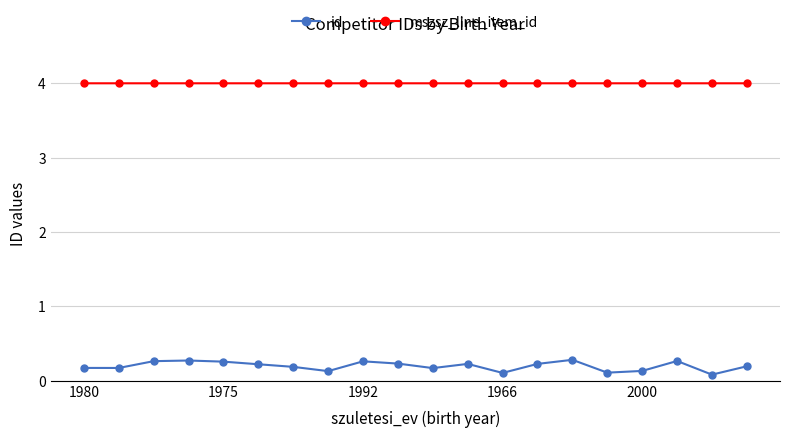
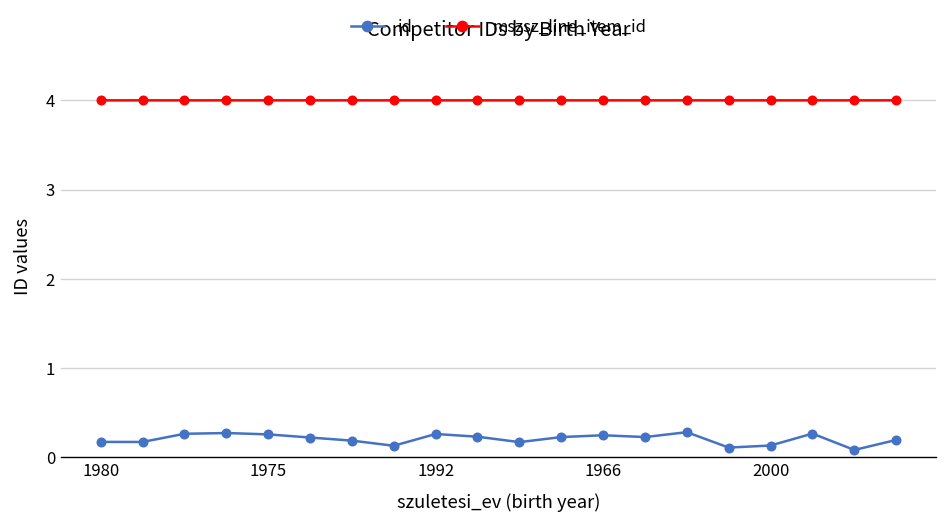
  {
    "id": {
      "1980": 0.2,
      "1975": 0.3,
      "1992": 0.3,
-     "1966": 0.1,
+     "1966": 0.2,
      "2000": 0.1
    },
    "mszsz_line_item_id": {
      "1980": 4.0,
      "1975": 4.0,
      "1992": 4.0,
      "1966": 4.0,
      "2000": 4.0
    }
  }
